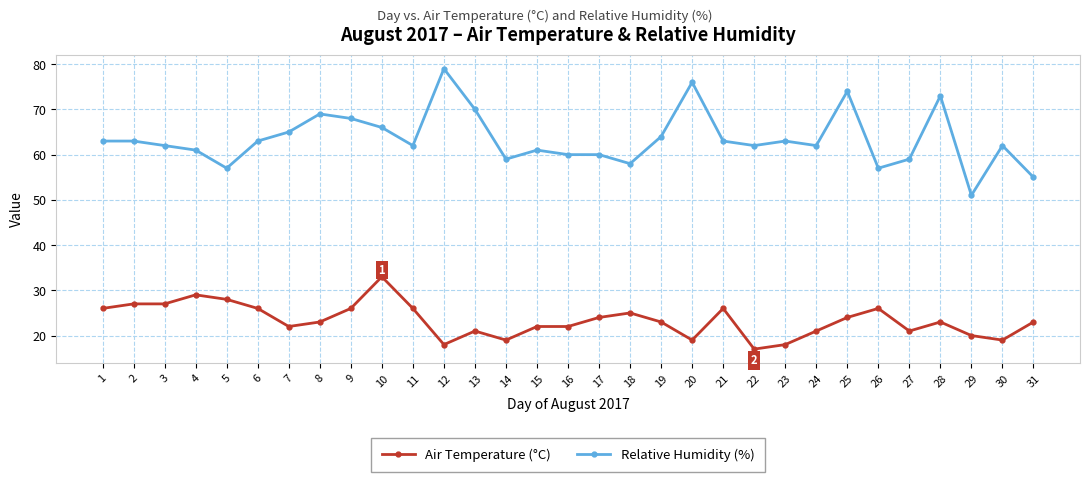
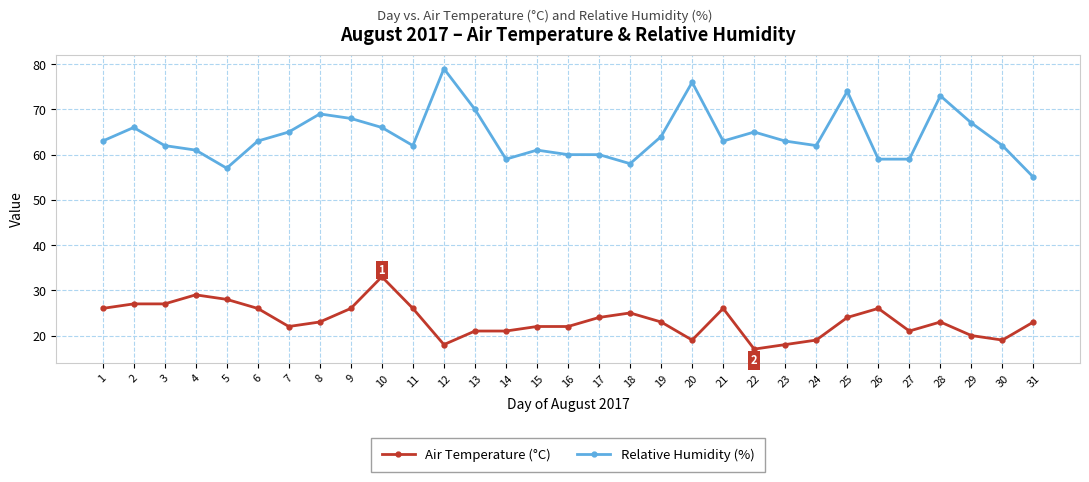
  {
    "Air Temperature (°C)": {
      "1": 26,
      "2": 27,
      "3": 27,
      "4": 29,
      "5": 28,
      "6": 26,
      "7": 22,
      "8": 23,
      "9": 26,
      "11": 26,
      "12": 18,
      "13": 21,
-     "14": 19,
+     "14": 21,
      "15": 22,
      "16": 22,
      "17": 24,
      "18": 25,
      "19": 23,
      "20": 19,
      "21": 26,
      "23": 18,
-     "24": 21,
+     "24": 19,
      "25": 24,
      "26": 26,
      "27": 21,
      "28": 23,
      "29": 20,
      "30": 19,
      "31": 23
    },
    "Relative Humidity (%)": {
      "1": 63,
-     "2": 63,
+     "2": 66,
      "3": 62,
      "4": 61,
      "5": 57,
      "6": 63,
      "7": 65,
      "8": 69,
      "9": 68,
      "10": 66,
      "11": 62,
      "12": 79,
      "13": 70,
      "14": 59,
      "15": 61,
      "16": 60,
      "17": 60,
      "18": 58,
      "19": 64,
      "20": 76,
      "21": 63,
-     "22": 62,
+     "22": 65,
      "23": 63,
      "24": 62,
      "25": 74,
-     "26": 57,
+     "26": 59,
      "27": 59,
      "28": 73,
-     "29": 51,
+     "29": 67,
      "30": 62,
      "31": 55
    }
  }
